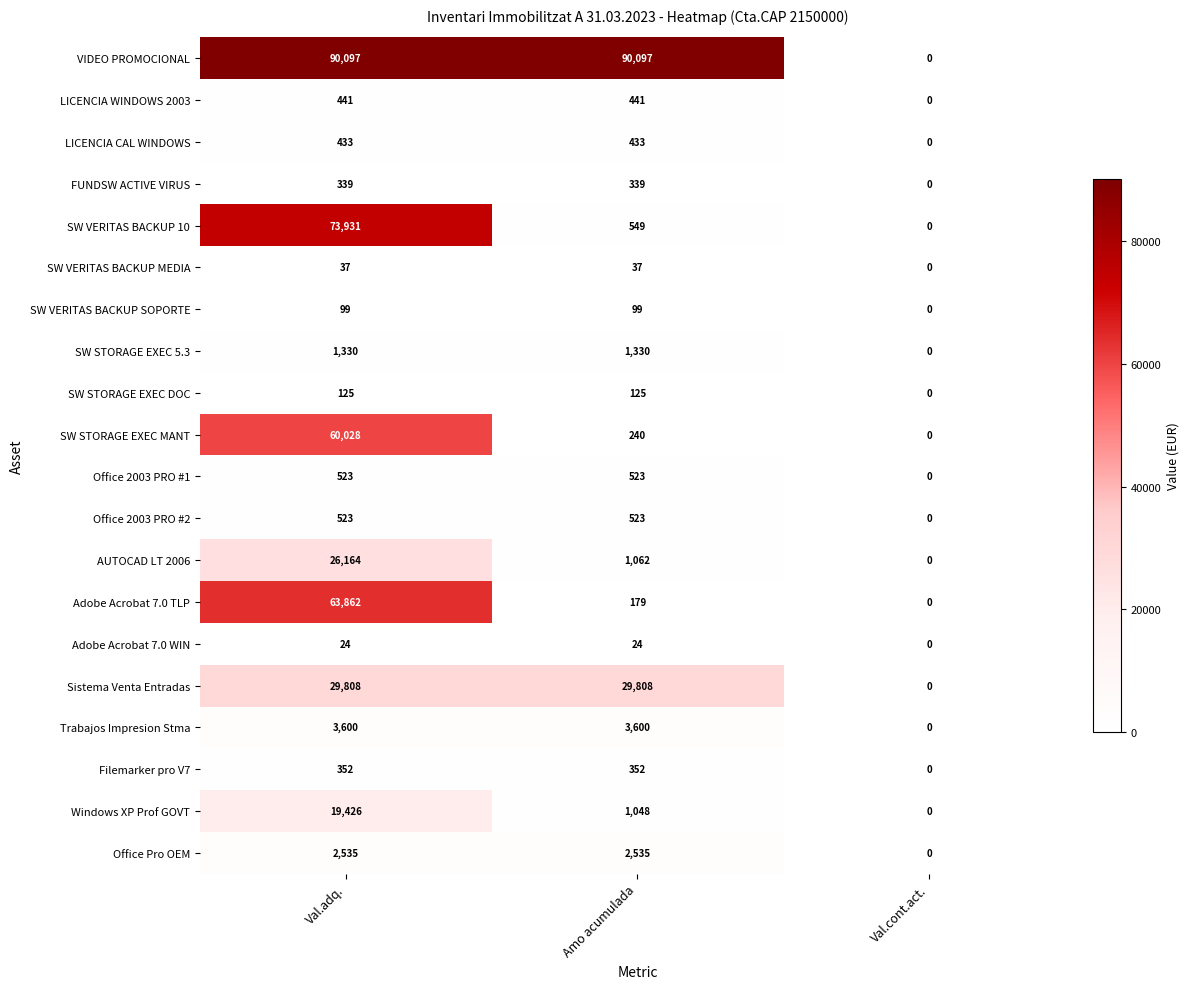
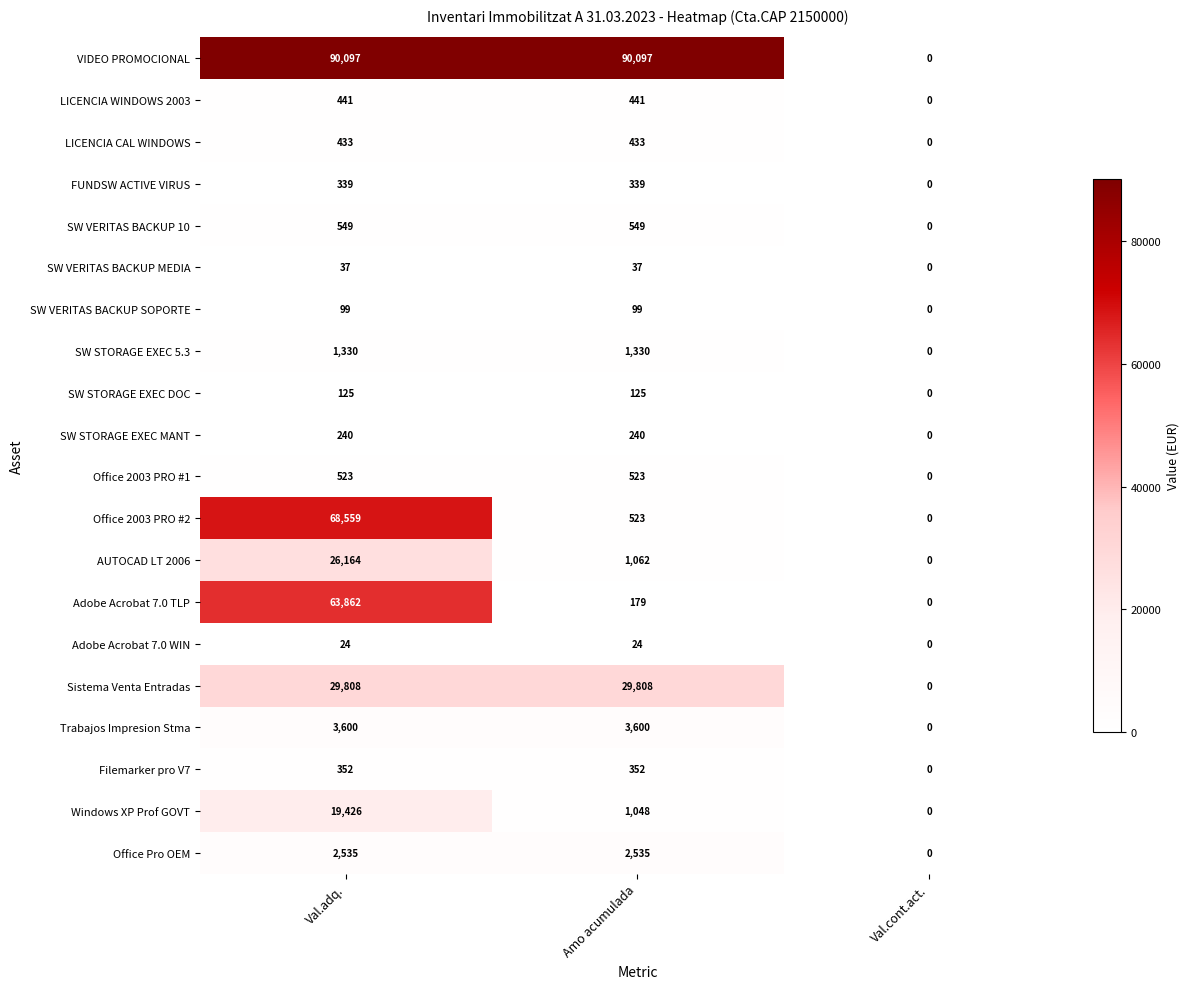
  {
    "VIDEO PROMOCIONAL": {
      "Val.adq.": "90,097",
      "Amo acumulada": "90,097",
      "Val.cont.act.": "0"
    },
    "LICENCIA WINDOWS 2003": {
      "Val.adq.": "441",
      "Amo acumulada": "441",
      "Val.cont.act.": "0"
    },
    "LICENCIA CAL WINDOWS": {
      "Val.adq.": "433",
      "Amo acumulada": "433",
      "Val.cont.act.": "0"
    },
    "FUNDSW ACTIVE VIRUS": {
      "Val.adq.": "339",
      "Amo acumulada": "339",
      "Val.cont.act.": "0"
    },
    "SW VERITAS BACKUP 10": {
-     "Val.adq.": "73,931",
+     "Val.adq.": "549",
      "Amo acumulada": "549",
      "Val.cont.act.": "0"
    },
    "SW VERITAS BACKUP MEDIA": {
      "Val.adq.": "37",
      "Amo acumulada": "37",
      "Val.cont.act.": "0"
    },
    "SW VERITAS BACKUP SOPORTE": {
      "Val.adq.": "99",
      "Amo acumulada": "99",
      "Val.cont.act.": "0"
    },
    "SW STORAGE EXEC 5.3": {
      "Val.adq.": "1,330",
      "Amo acumulada": "1,330",
      "Val.cont.act.": "0"
    },
    "SW STORAGE EXEC DOC": {
      "Val.adq.": "125",
      "Amo acumulada": "125",
      "Val.cont.act.": "0"
    },
    "SW STORAGE EXEC MANT": {
-     "Val.adq.": "60,028",
+     "Val.adq.": "240",
      "Amo acumulada": "240",
      "Val.cont.act.": "0"
    },
    "Office 2003 PRO #1": {
      "Val.adq.": "523",
      "Amo acumulada": "523",
      "Val.cont.act.": "0"
    },
    "Office 2003 PRO #2": {
-     "Val.adq.": "523",
+     "Val.adq.": "68,559",
      "Amo acumulada": "523",
      "Val.cont.act.": "0"
    },
    "AUTOCAD LT 2006": {
      "Val.adq.": "26,164",
      "Amo acumulada": "1,062",
      "Val.cont.act.": "0"
    },
    "Adobe Acrobat 7.0 TLP": {
      "Val.adq.": "63,862",
      "Amo acumulada": "179",
      "Val.cont.act.": "0"
    },
    "Adobe Acrobat 7.0 WIN": {
      "Val.adq.": "24",
      "Amo acumulada": "24",
      "Val.cont.act.": "0"
    },
    "Sistema Venta Entradas": {
      "Val.adq.": "29,808",
      "Amo acumulada": "29,808",
      "Val.cont.act.": "0"
    },
    "Trabajos Impresion Stma": {
      "Val.adq.": "3,600",
      "Amo acumulada": "3,600",
      "Val.cont.act.": "0"
    },
    "Filemarker pro V7": {
      "Val.adq.": "352",
      "Amo acumulada": "352",
      "Val.cont.act.": "0"
    },
    "Windows XP Prof GOVT": {
      "Val.adq.": "19,426",
      "Amo acumulada": "1,048",
      "Val.cont.act.": "0"
    },
    "Office Pro OEM": {
      "Val.adq.": "2,535",
      "Amo acumulada": "2,535",
      "Val.cont.act.": "0"
    }
  }
